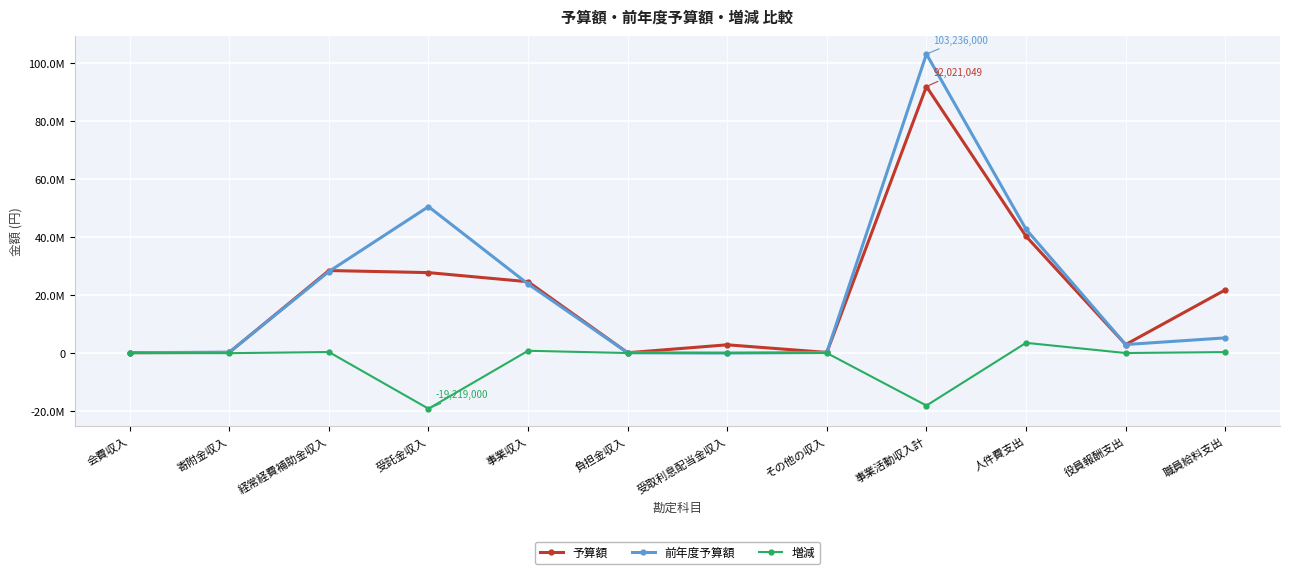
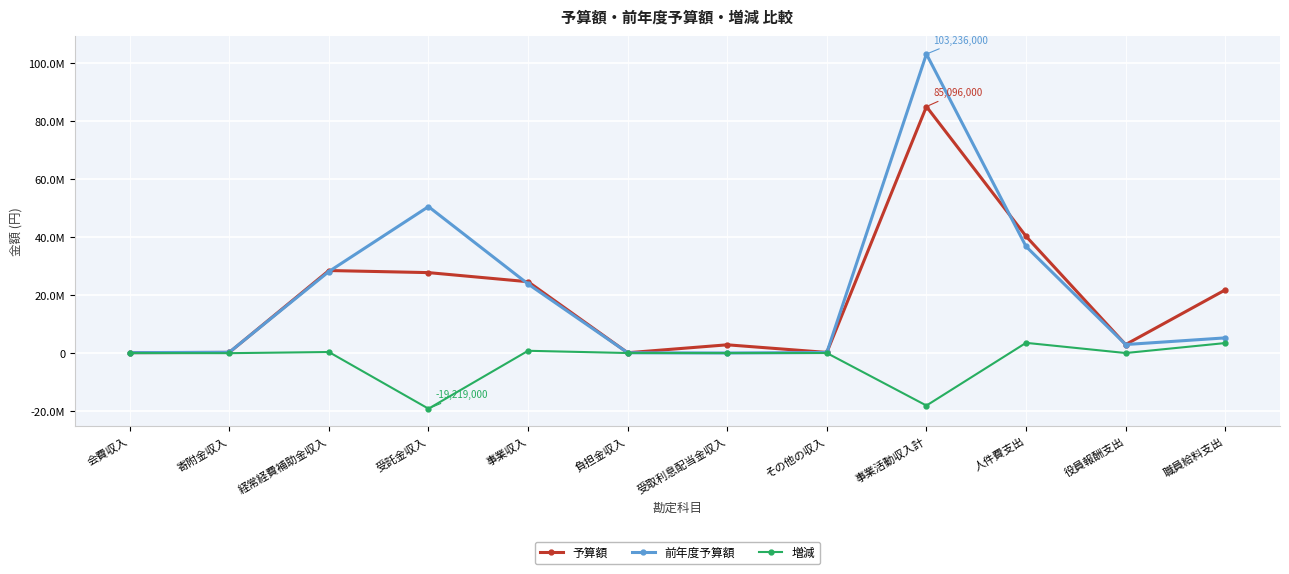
  {
    "予算額": {
-     "事業活動収入計": "92,021,049"
+     "事業活動収入計": "85,096,000"
    },
    "前年度予算額": {
      "受託金収入": "51000000",
-     "人件費支出": "43000000",
+     "人件費支出": "37000000",
      "職員給料支出": "5000000"
    },
    "増減": {
      "経常経費補助金収入": "0",
      "事業収入": "1000000",
      "事業活動収入計": "-18000000",
      "人件費支出": "4000000",
      "役員報酬支出": "0",
-     "職員給料支出": "0"
+     "職員給料支出": "3000000"
    }
  }
